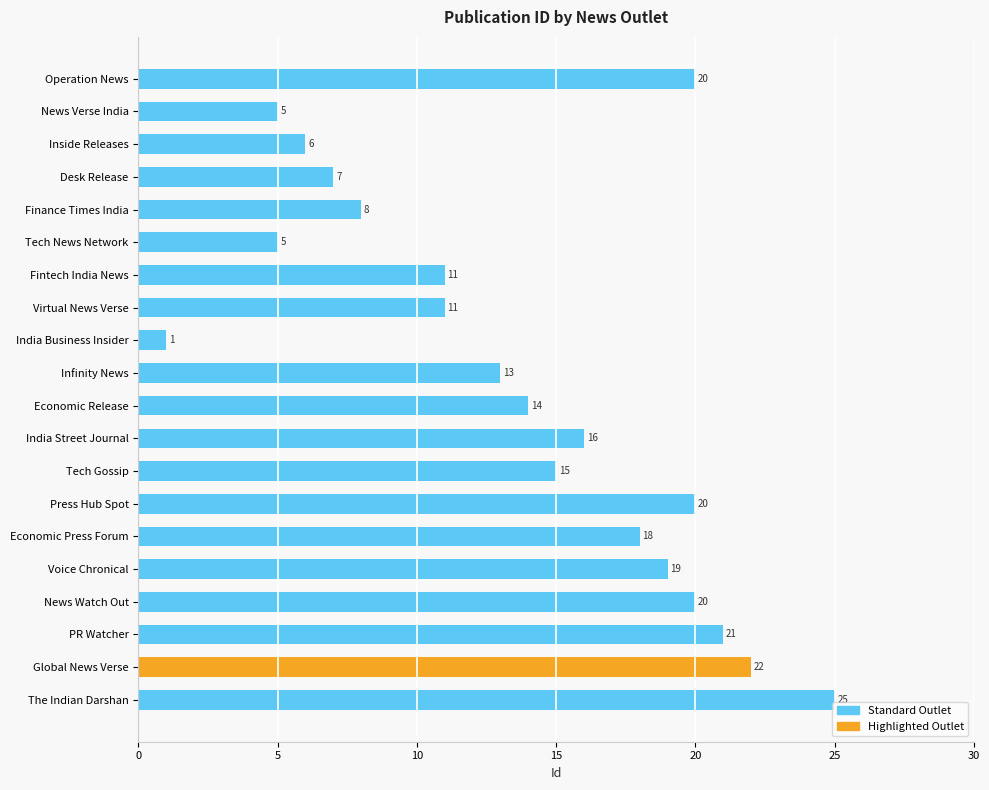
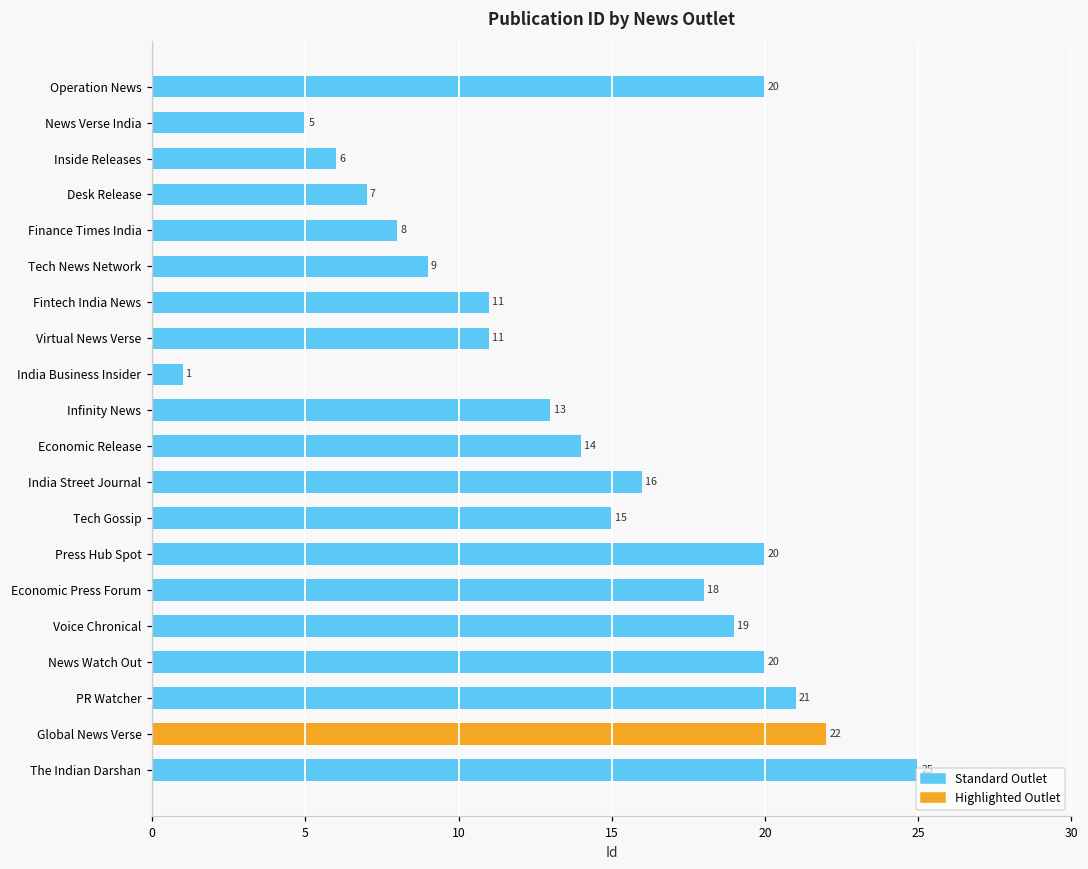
  {
    "Operation News": 20,
    "News Verse India": 5,
    "Inside Releases": 6,
    "Desk Release": 7,
    "Finance Times India": 8,
-   "Tech News Network": 5,
+   "Tech News Network": 9,
    "Fintech India News": 11,
    "Virtual News Verse": 11,
    "India Business Insider": 1,
    "Infinity News": 13,
    "Economic Release": 14,
    "India Street Journal": 16,
    "Tech Gossip": 15,
    "Press Hub Spot": 20,
    "Economic Press Forum": 18,
    "Voice Chronical": 19,
    "News Watch Out": 20,
    "PR Watcher": 21,
    "Global News Verse": 22
  }
